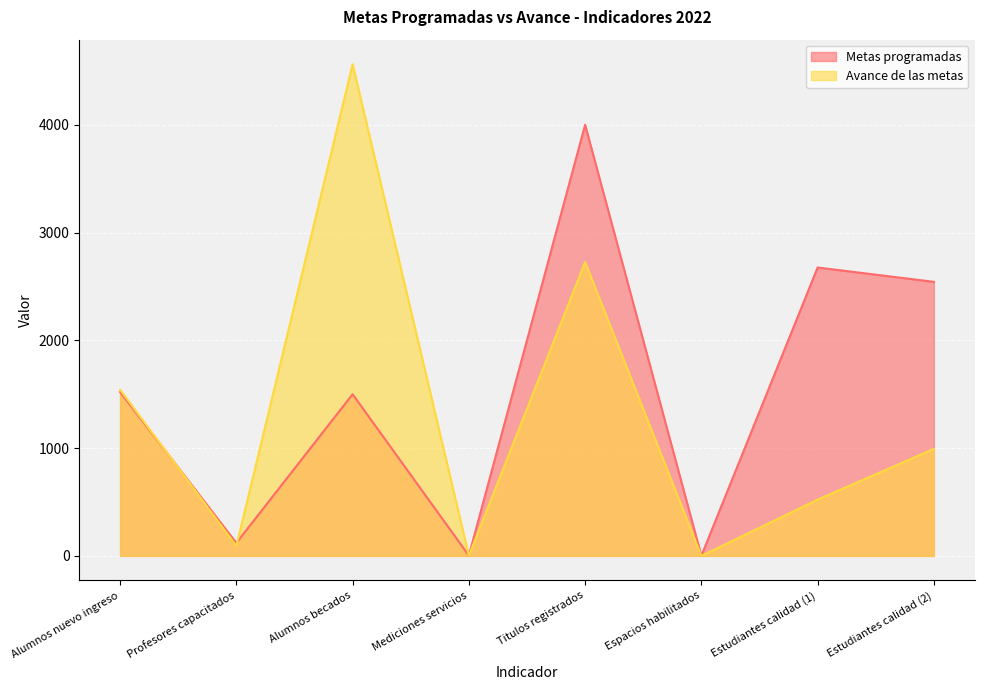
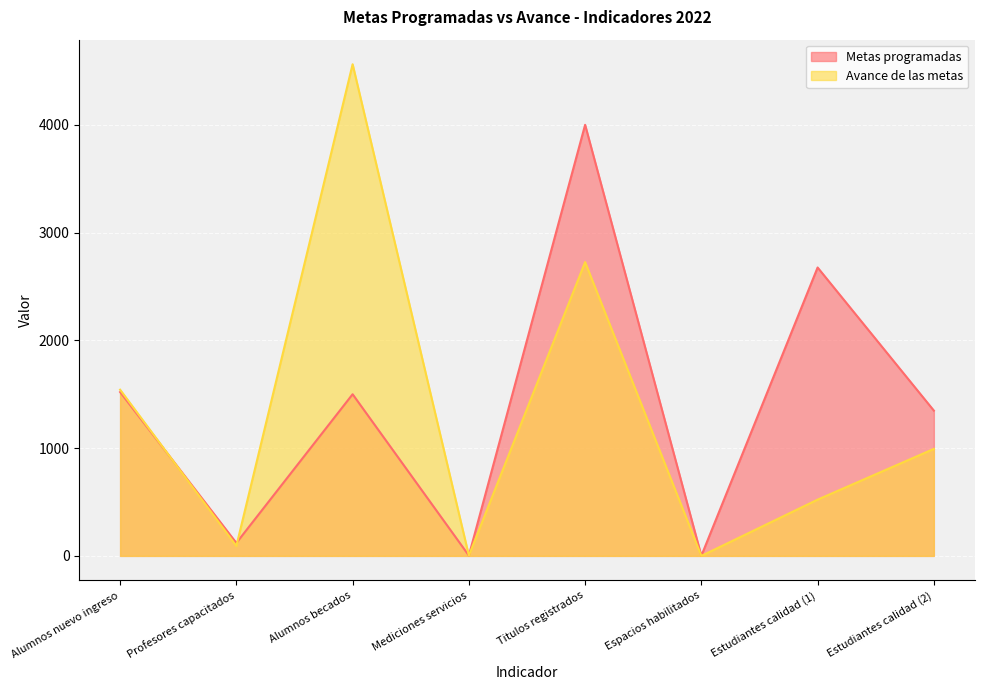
  {
    "Metas programadas": {
      "Profesores capacitados": 120,
      "Alumnos becados": 1500,
      "Titulos registrados": 4000,
      "Estudiantes calidad (1)": 2680,
-     "Estudiantes calidad (2)": 2540
+     "Estudiantes calidad (2)": 1350
    },
    "Avance de las metas": {
      "Profesores capacitados": 90,
      "Alumnos becados": 4560,
      "Titulos registrados": 2730,
      "Estudiantes calidad (1)": 520,
      "Estudiantes calidad (2)": 990
    }
  }
